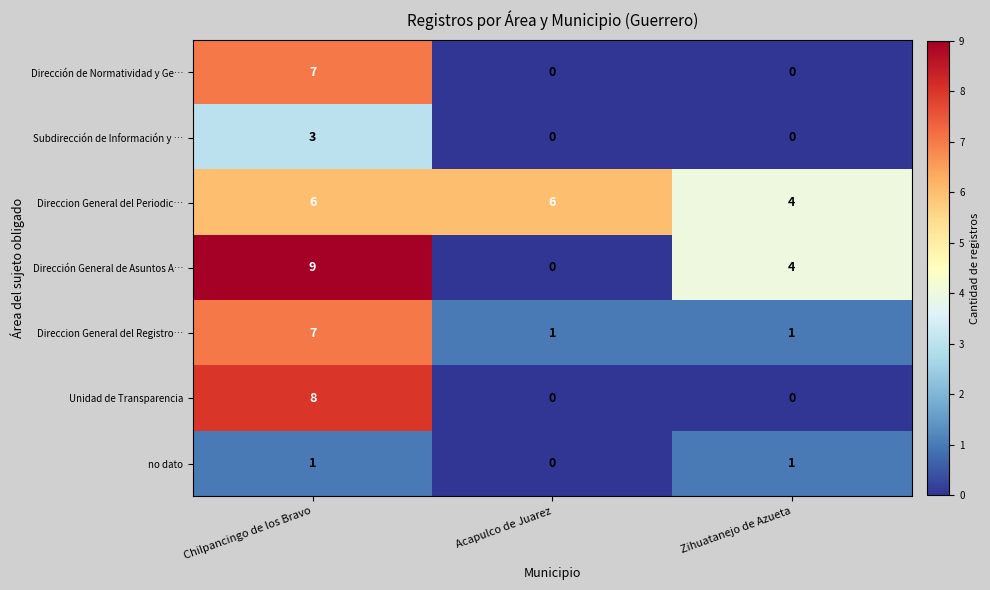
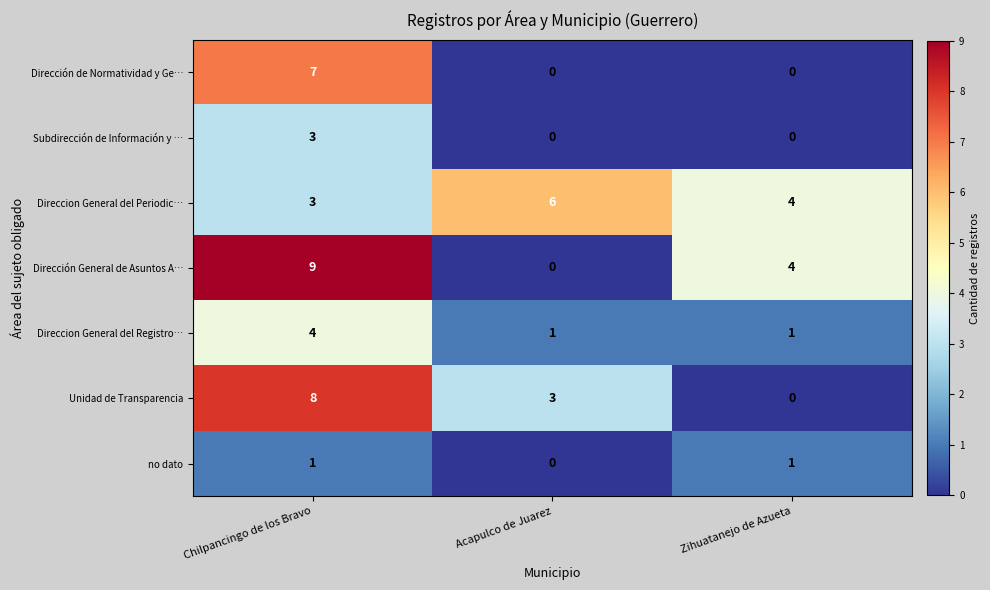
  {
    "Dirección de Normatividad y Ge…": {
      "Chilpancingo de los Bravo": 7,
      "Acapulco de Juarez": 0,
      "Zihuatanejo de Azueta": 0
    },
    "Subdirección de Información y …": {
      "Chilpancingo de los Bravo": 3,
      "Acapulco de Juarez": 0,
      "Zihuatanejo de Azueta": 0
    },
    "Direccion General del Periodic…": {
-     "Chilpancingo de los Bravo": 6,
+     "Chilpancingo de los Bravo": 3,
      "Acapulco de Juarez": 6,
      "Zihuatanejo de Azueta": 4
    },
    "Dirección General de Asuntos A…": {
      "Chilpancingo de los Bravo": 9,
      "Acapulco de Juarez": 0,
      "Zihuatanejo de Azueta": 4
    },
    "Direccion General del Registro…": {
-     "Chilpancingo de los Bravo": 7,
+     "Chilpancingo de los Bravo": 4,
      "Acapulco de Juarez": 1,
      "Zihuatanejo de Azueta": 1
    },
    "Unidad de Transparencia": {
      "Chilpancingo de los Bravo": 8,
-     "Acapulco de Juarez": 0,
+     "Acapulco de Juarez": 3,
      "Zihuatanejo de Azueta": 0
    },
    "no dato": {
      "Chilpancingo de los Bravo": 1,
      "Acapulco de Juarez": 0,
      "Zihuatanejo de Azueta": 1
    }
  }
